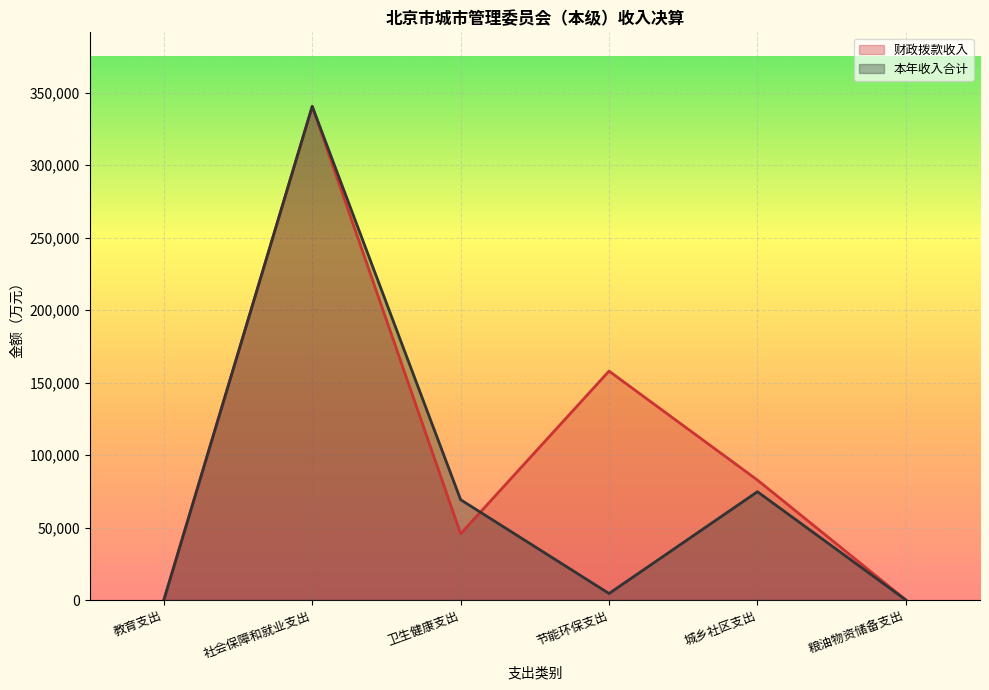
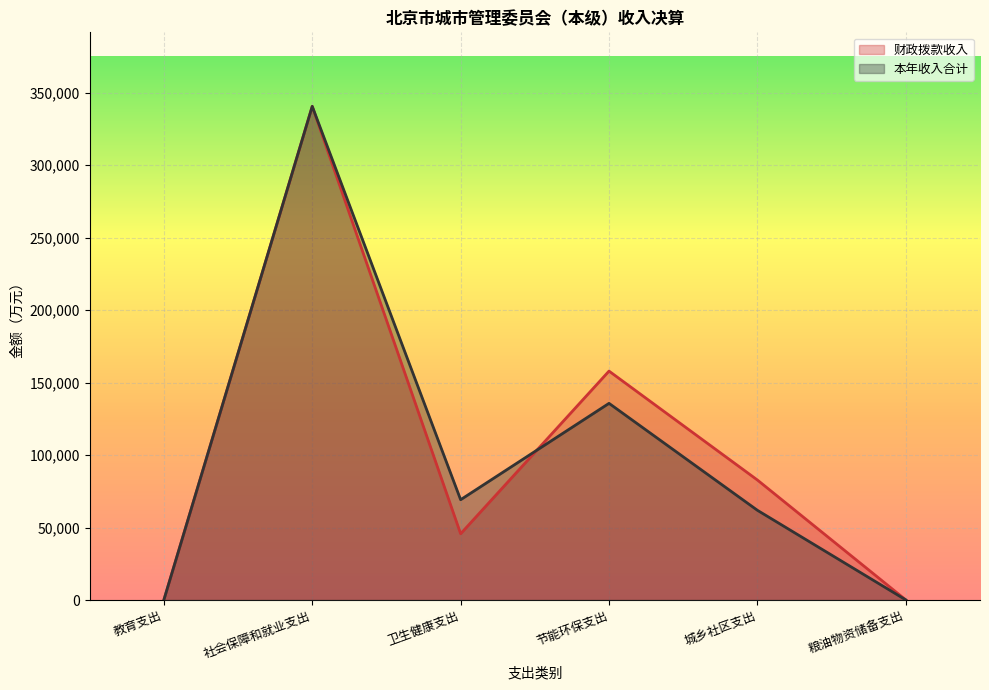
  {
    "财政拨款收入": {
      "卫生健康支出": "46,000",
      "节能环保支出": "158,000",
      "城乡社区支出": "83,000"
    },
    "本年收入合计": {
      "卫生健康支出": "69,000",
-     "节能环保支出": "4,000",
-     "城乡社区支出": "75,000"
+     "节能环保支出": "136,000",
+     "城乡社区支出": "62,000"
    }
  }
